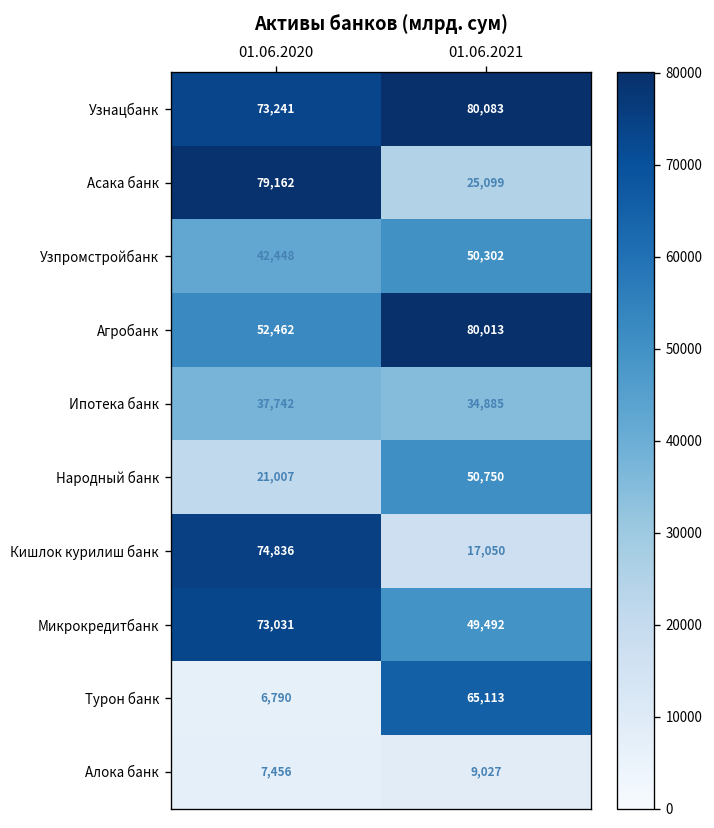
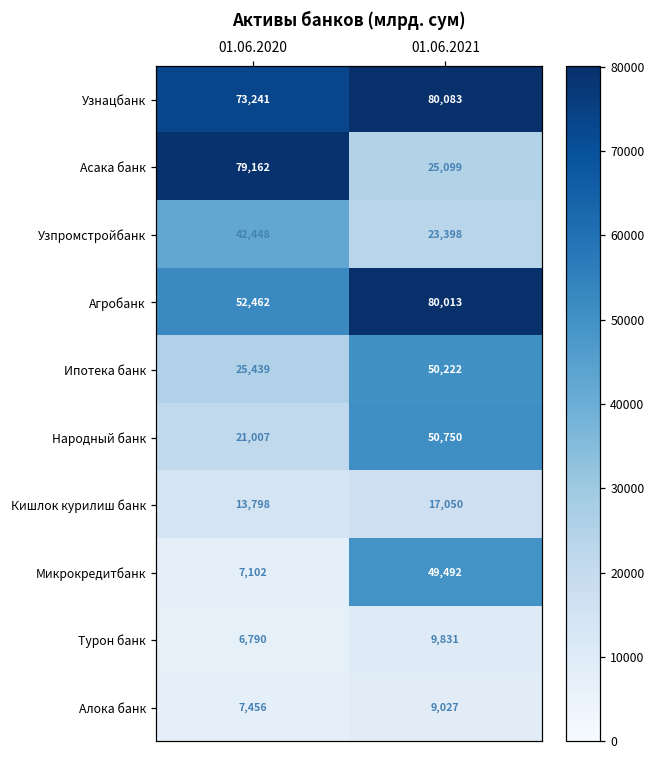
  {
    "Узнацбанк": {
      "01.06.2020": "73,241",
      "01.06.2021": "80,083"
    },
    "Асака банк": {
      "01.06.2020": "79,162",
      "01.06.2021": "25,099"
    },
    "Узпромстройбанк": {
-     "01.06.2021": "50,302"
+     "01.06.2021": "23,398"
    },
    "Агробанк": {
      "01.06.2020": "52,462",
      "01.06.2021": "80,013"
    },
    "Ипотека банк": {
-     "01.06.2020": "37,742",
-     "01.06.2021": "34,885"
+     "01.06.2020": "25,439",
+     "01.06.2021": "50,222"
    },
    "Народный банк": {
      "01.06.2020": "21,007",
      "01.06.2021": "50,750"
    },
    "Кишлок курилиш банк": {
-     "01.06.2020": "74,836",
+     "01.06.2020": "13,798",
      "01.06.2021": "17,050"
    },
    "Микрокредитбанк": {
-     "01.06.2020": "73,031",
+     "01.06.2020": "7,102",
      "01.06.2021": "49,492"
    },
    "Турон банк": {
      "01.06.2020": "6,790",
-     "01.06.2021": "65,113"
+     "01.06.2021": "9,831"
    },
    "Алока банк": {
      "01.06.2020": "7,456",
      "01.06.2021": "9,027"
    }
  }
